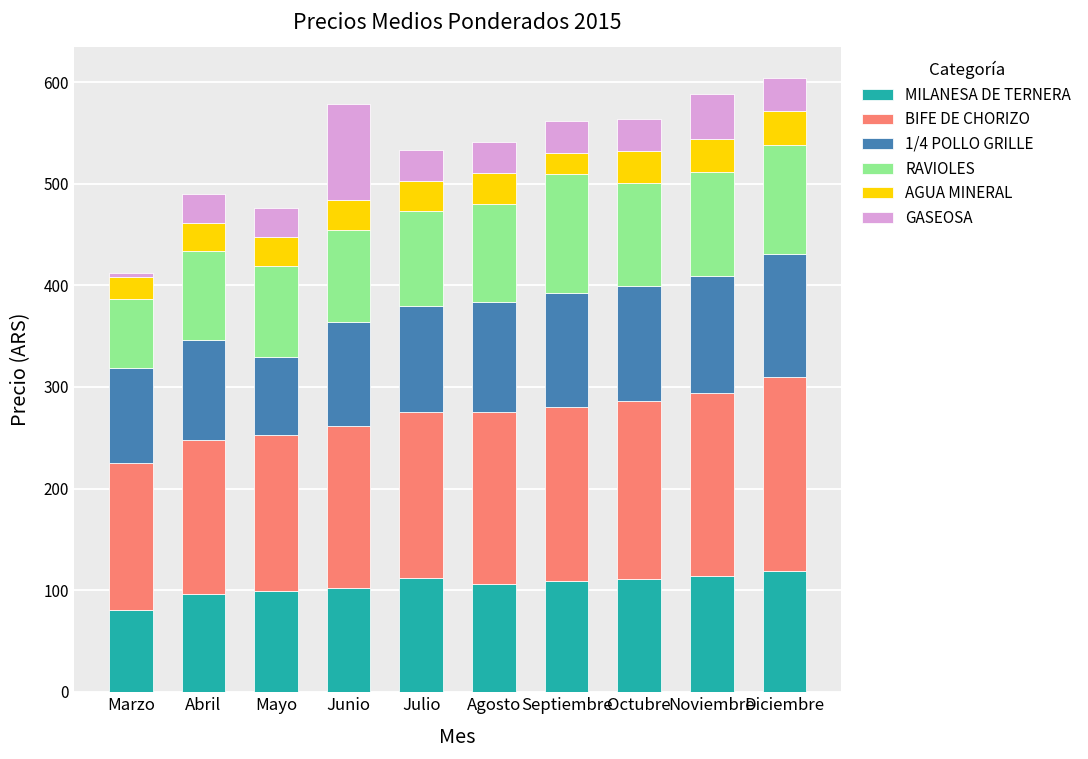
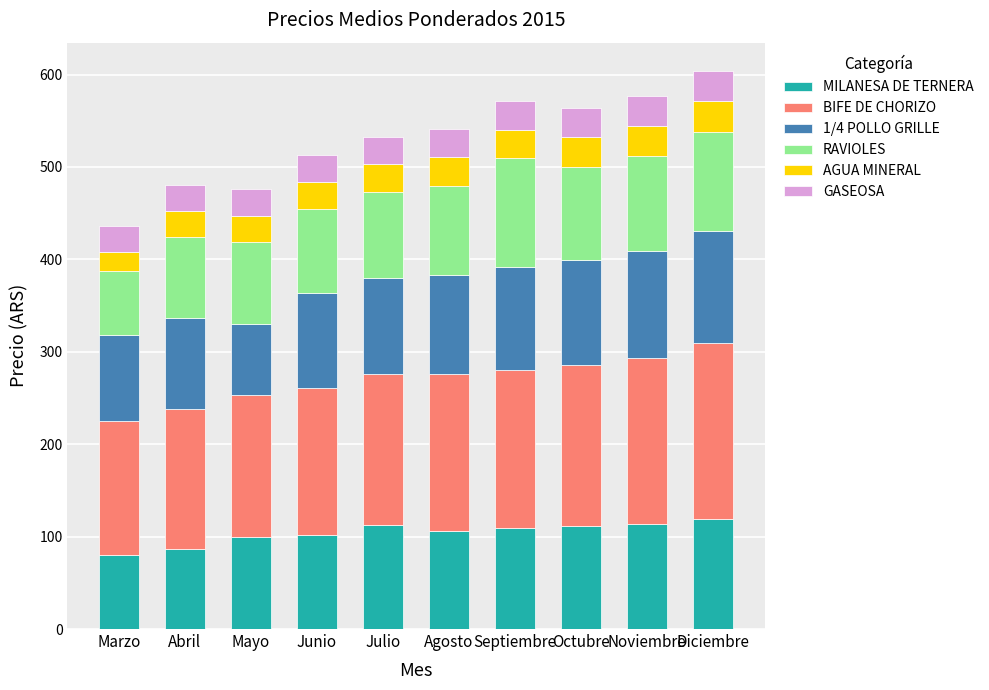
  {
    "MILANESA DE TERNERA": {
      "Marzo": 80,
-     "Abril": 100,
+     "Abril": 90,
      "Mayo": 100,
      "Junio": 100,
      "Julio": 110,
      "Agosto": 110,
      "Septiembre": 110,
      "Octubre": 110,
      "Noviembre": 110,
      "Diciembre": 120
    },
    "BIFE DE CHORIZO": {
      "Marzo": 150,
      "Abril": 150,
      "Mayo": 150,
      "Junio": 160,
      "Julio": 160,
      "Agosto": 170,
      "Septiembre": 170,
      "Octubre": 170,
      "Noviembre": 180,
      "Diciembre": 190
    },
    "1/4 POLLO GRILLE": {
      "Marzo": 90,
      "Abril": 100,
      "Mayo": 80,
      "Junio": 100,
      "Julio": 100,
      "Agosto": 110,
      "Septiembre": 110,
      "Octubre": 110,
      "Noviembre": 120,
      "Diciembre": 120
    },
    "RAVIOLES": {
      "Marzo": 70,
      "Abril": 90,
      "Mayo": 90,
      "Junio": 90,
      "Julio": 90,
      "Agosto": 100,
      "Septiembre": 120,
      "Octubre": 100,
      "Noviembre": 100,
      "Diciembre": 110
    },
    "AGUA MINERAL": {
      "Marzo": 20,
      "Abril": 30,
      "Mayo": 30,
      "Junio": 30,
      "Julio": 30,
      "Agosto": 30,
-     "Septiembre": 20,
+     "Septiembre": 30,
      "Octubre": 30,
      "Noviembre": 30,
      "Diciembre": 30
    },
    "GASEOSA": {
-     "Marzo": 0,
+     "Marzo": 30,
      "Abril": 30,
      "Mayo": 30,
-     "Junio": 90,
+     "Junio": 30,
      "Julio": 30,
      "Agosto": 30,
      "Septiembre": 30,
      "Octubre": 30,
-     "Noviembre": 40,
+     "Noviembre": 30,
      "Diciembre": 30
    }
  }
